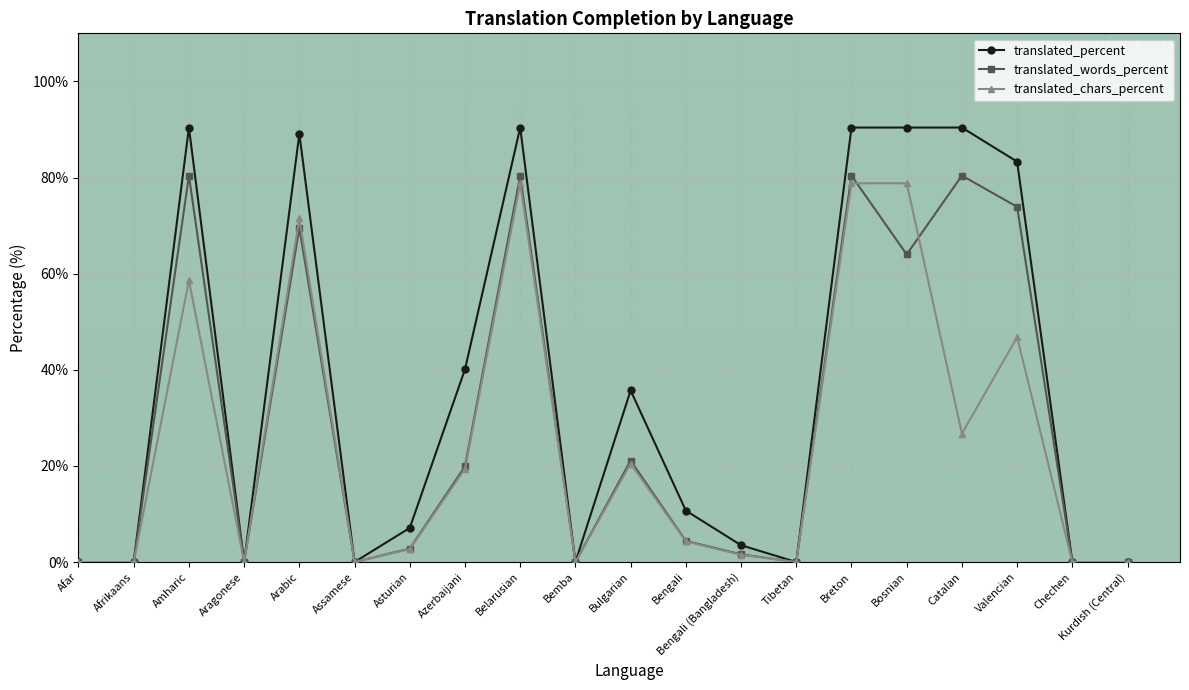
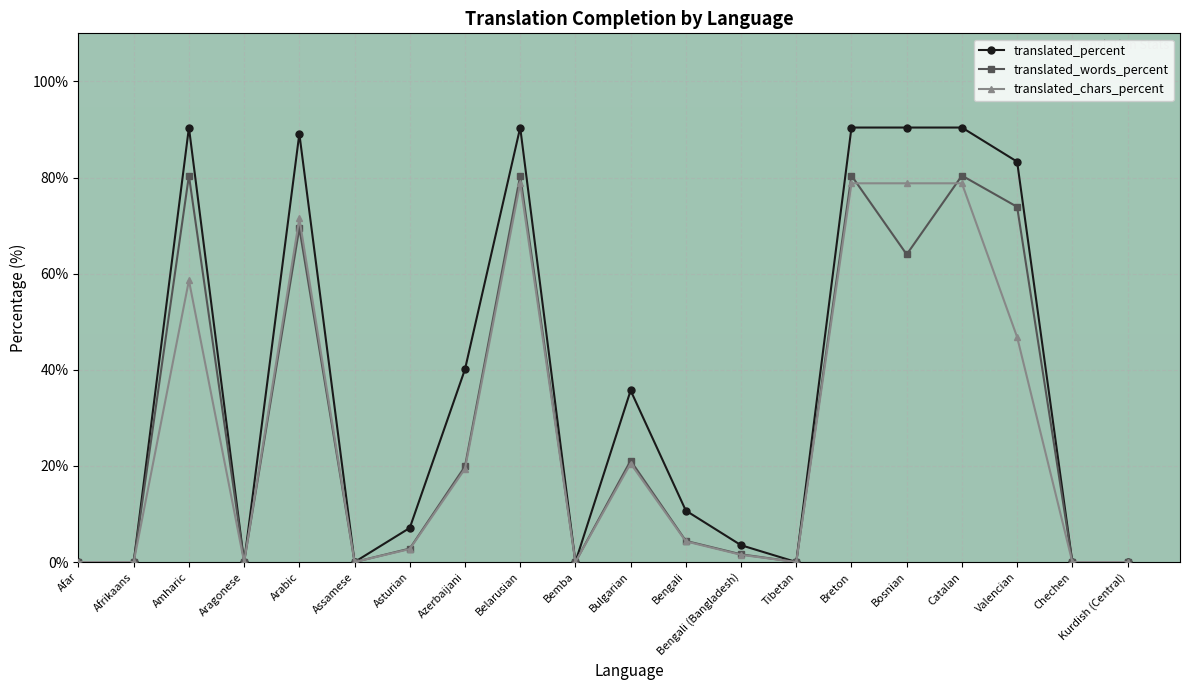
  {
    "translated_percent": {
      "Amharic": "90%",
      "Arabic": "89%",
      "Asturian": "7%",
      "Azerbaijani": "40%",
      "Belarusian": "90%",
      "Bulgarian": "36%",
      "Bengali": "11%",
      "Bengali (Bangladesh)": "4%",
      "Breton": "90%",
      "Bosnian": "90%",
      "Catalan": "90%",
      "Valencian": "83%"
    },
    "translated_words_percent": {
      "Amharic": "80%",
      "Arabic": "70%",
      "Belarusian": "80%",
      "Bulgarian": "21%",
      "Breton": "80%",
      "Bosnian": "64%",
      "Catalan": "80%",
      "Valencian": "74%"
    },
    "translated_chars_percent": {
      "Amharic": "59%",
      "Arabic": "72%",
      "Belarusian": "79%",
      "Bulgarian": "21%",
      "Breton": "79%",
      "Bosnian": "79%",
-     "Catalan": "27%",
+     "Catalan": "79%",
      "Valencian": "47%"
    }
  }
